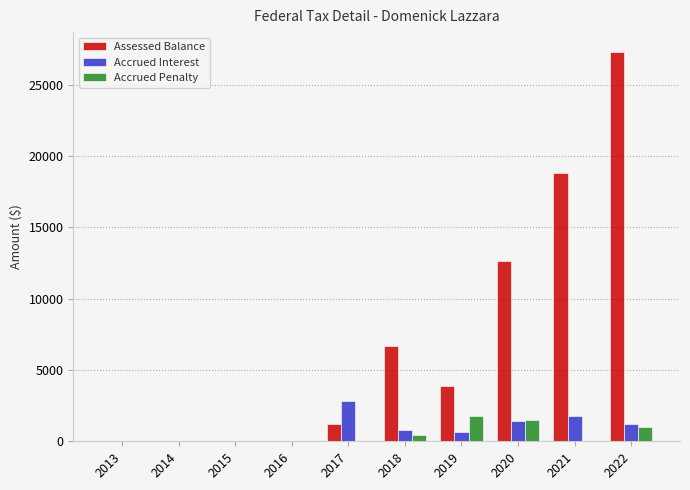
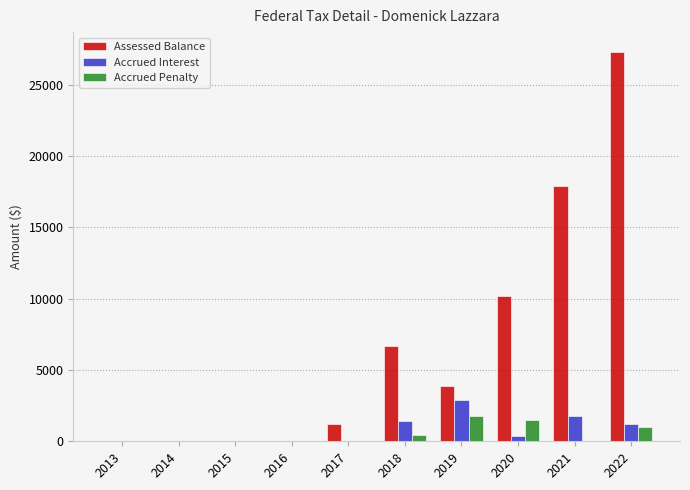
  {
    "Assessed Balance": {
      "2013": 0,
      "2014": 0,
      "2015": 0,
      "2016": 0,
      "2017": 1200,
      "2018": 6700,
      "2019": 3900,
-     "2020": 12700,
-     "2021": 18800,
+     "2020": 10200,
+     "2021": 17900,
      "2022": 27300
    },
    "Accrued Interest": {
      "2013": 0,
      "2014": 0,
      "2015": 0,
      "2016": 0,
-     "2017": 2800,
-     "2018": 800,
-     "2019": 600,
-     "2020": 1400,
+     "2017": 0,
+     "2018": 1400,
+     "2019": 2900,
+     "2020": 400,
      "2021": 1800,
      "2022": 1200
    },
    "Accrued Penalty": {
      "2013": 0,
      "2014": 0,
      "2015": 0,
      "2016": 0,
      "2017": 0,
      "2018": 400,
      "2019": 1700,
      "2020": 1500,
      "2021": 0,
      "2022": 1000
    }
  }
